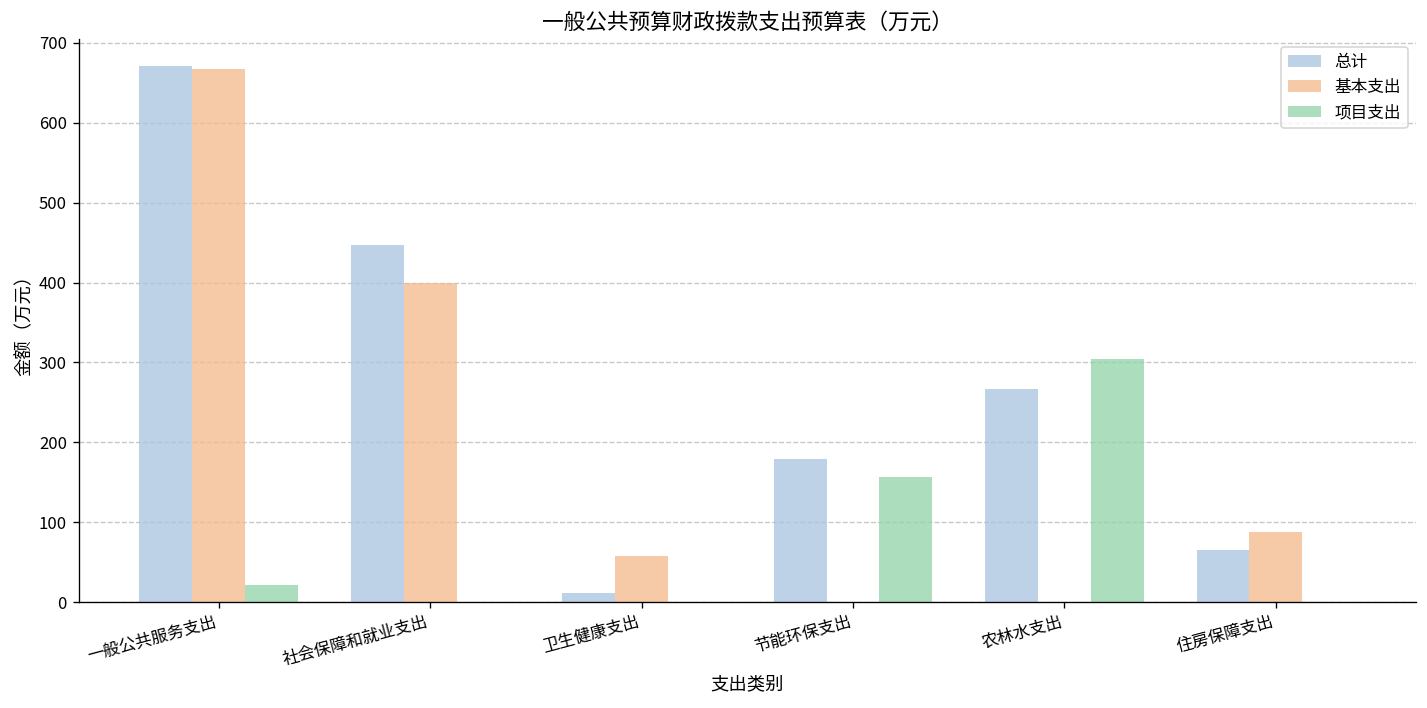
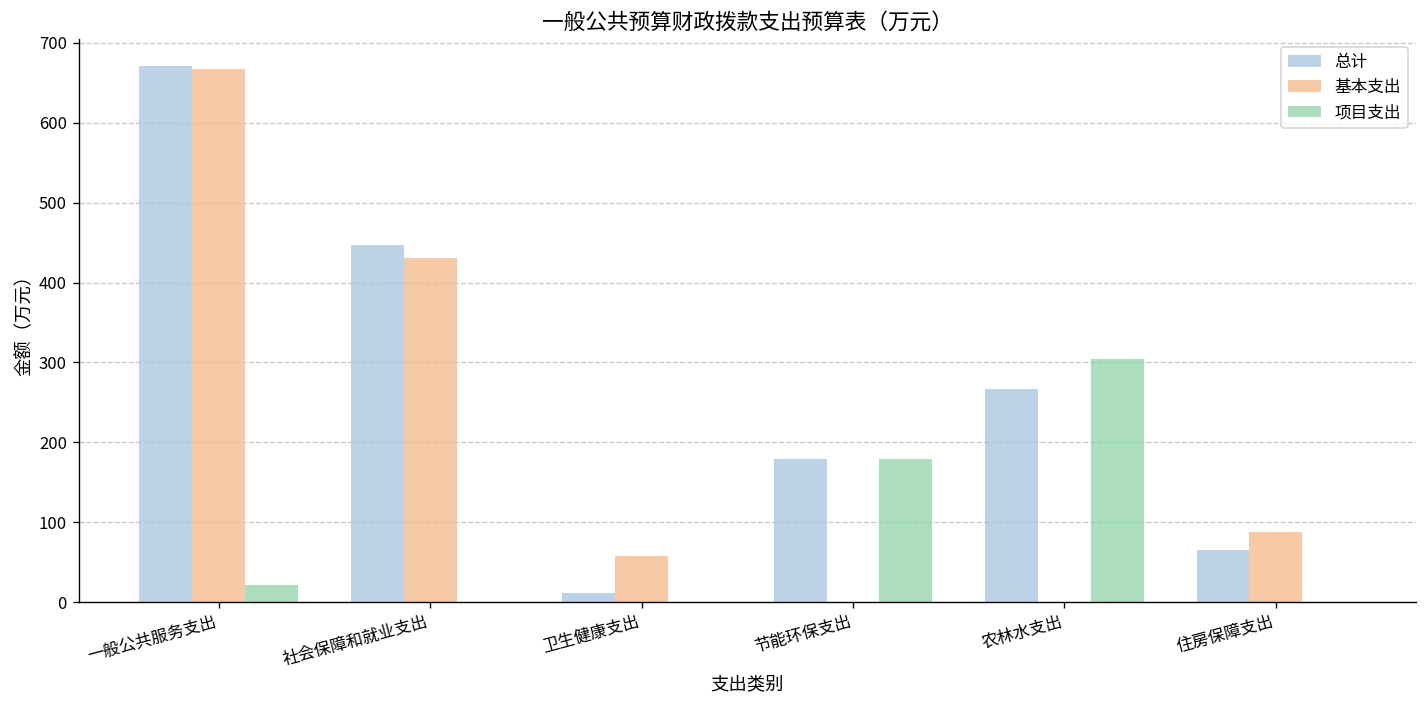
  {
    "总计": {
      "一般公共服务支出": 670,
      "社会保障和就业支出": 450,
      "卫生健康支出": 10,
      "节能环保支出": 180,
      "农林水支出": 270,
      "住房保障支出": 70
    },
    "基本支出": {
      "一般公共服务支出": 670,
-     "社会保障和就业支出": 400,
+     "社会保障和就业支出": 430,
      "卫生健康支出": 60,
      "节能环保支出": 0,
      "农林水支出": 0,
      "住房保障支出": 90
    },
    "项目支出": {
      "一般公共服务支出": 20,
      "社会保障和就业支出": 0,
      "卫生健康支出": 0,
-     "节能环保支出": 160,
+     "节能环保支出": 180,
      "农林水支出": 300,
      "住房保障支出": 0
    }
  }
